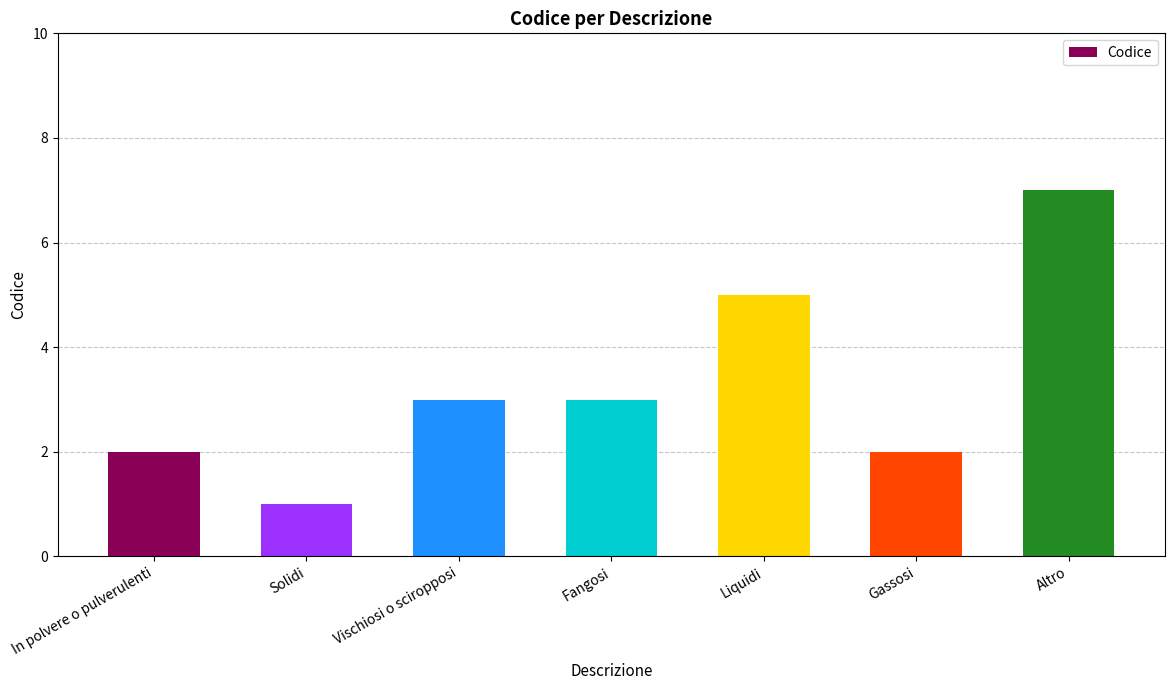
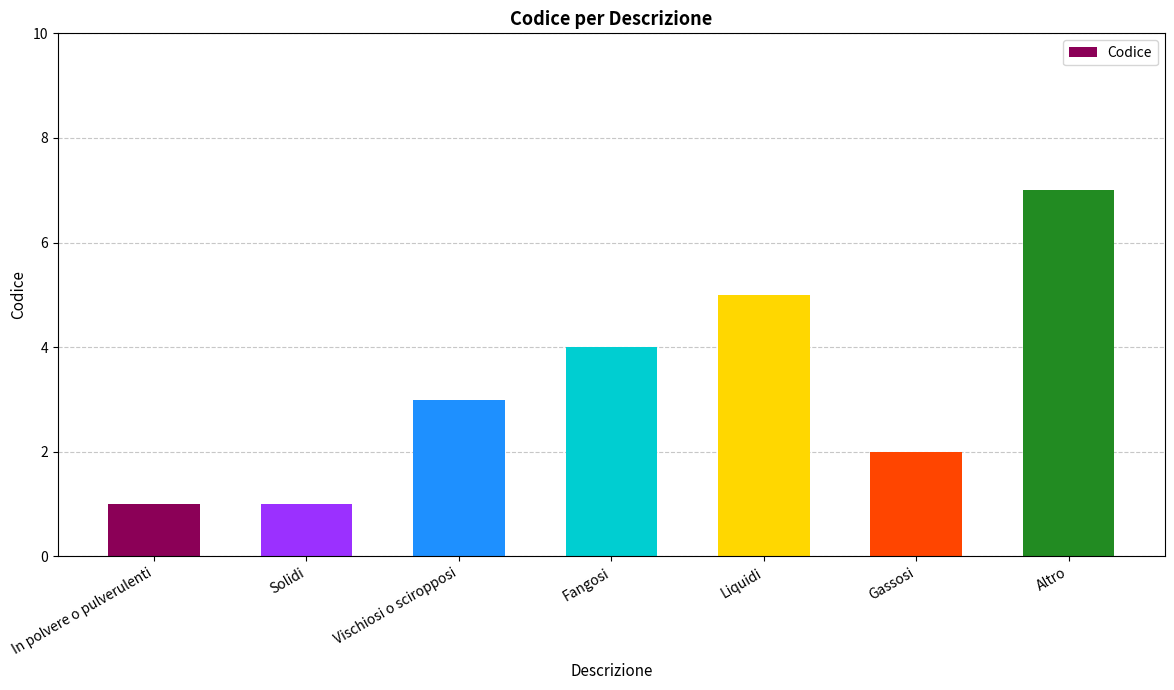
  {
-   "In polvere o pulverulenti": 2,
+   "In polvere o pulverulenti": 1,
    "Solidi": 1,
    "Vischiosi o sciropposi": 3,
-   "Fangosi": 3,
+   "Fangosi": 4,
    "Liquidi": 5,
    "Gassosi": 2,
    "Altro": 7
  }
